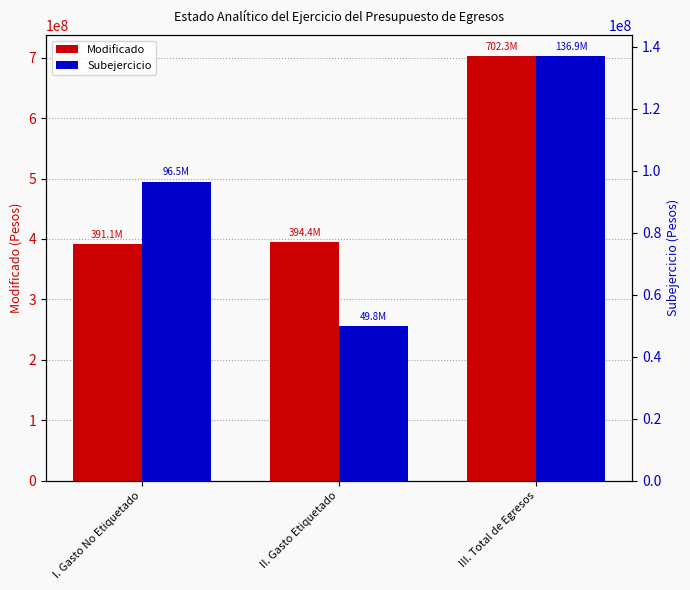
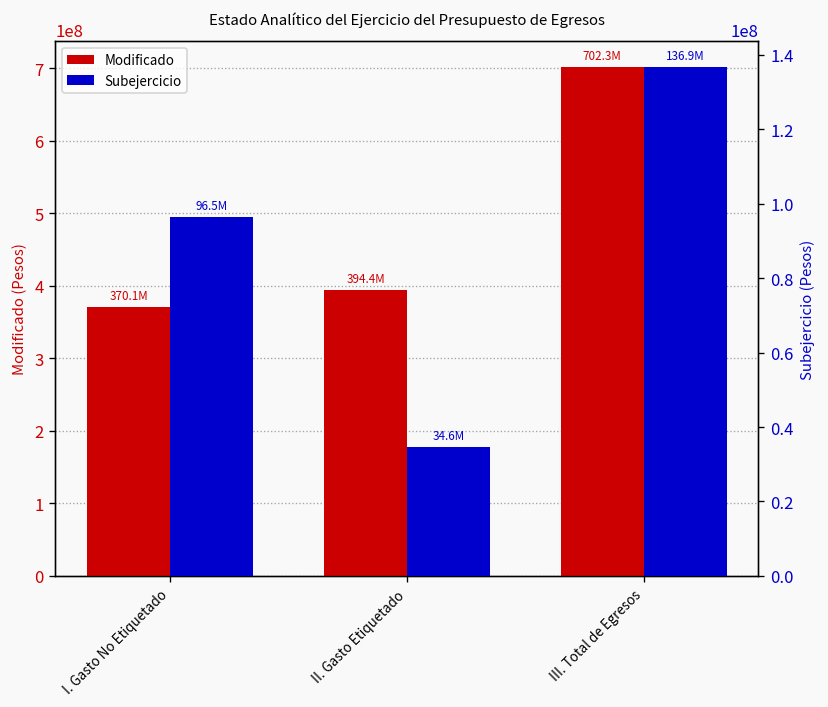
  {
    "Modificado": {
-     "I. Gasto No Etiquetado": "391.1M",
+     "I. Gasto No Etiquetado": "370.1M",
      "II. Gasto Etiquetado": "394.4M",
      "III. Total de Egresos": "702.3M"
    },
    "Subejercicio": {
      "I. Gasto No Etiquetado": "96.5M",
-     "II. Gasto Etiquetado": "49.8M",
+     "II. Gasto Etiquetado": "34.6M",
      "III. Total de Egresos": "136.9M"
    }
  }
